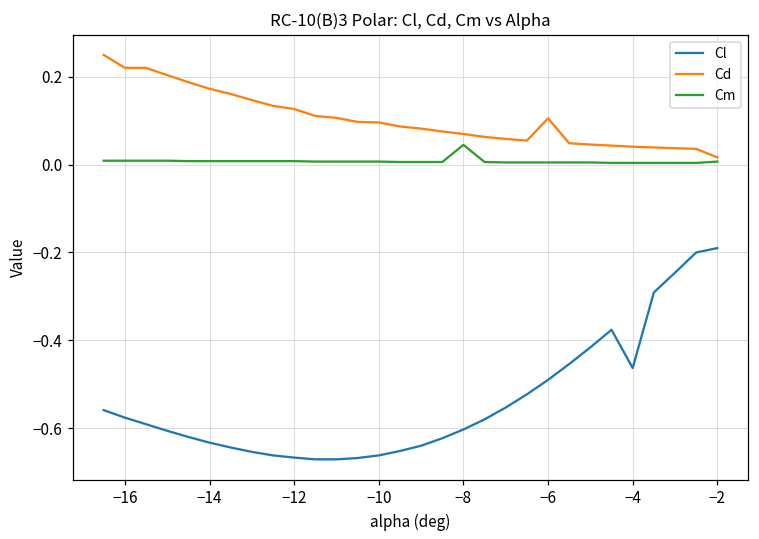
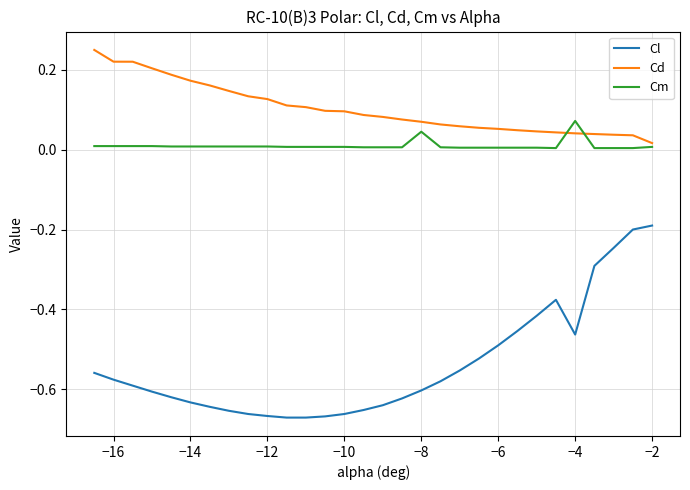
  {
    "Cl": {
      "−16": -0.58,
      "−14": -0.63,
      "−12": -0.67,
      "−10": -0.66,
      "−8": -0.60,
      "−6": -0.49,
      "−4": -0.46,
      "−2": -0.19
    },
    "Cd": {
      "−16": 0.22,
      "−14": 0.17,
      "−12": 0.13,
      "−10": 0.10,
      "−8": 0.07,
-     "−6": 0.11,
+     "−6": 0.05,
      "−4": 0.04,
      "−2": 0.02
    },
    "Cm": {
      "−16": 0.01,
      "−14": 0.01,
      "−12": 0.01,
      "−10": 0.01,
      "−8": 0.05,
      "−6": 0.01,
-     "−4": 0.00,
+     "−4": 0.07,
      "−2": 0.01
    }
  }
